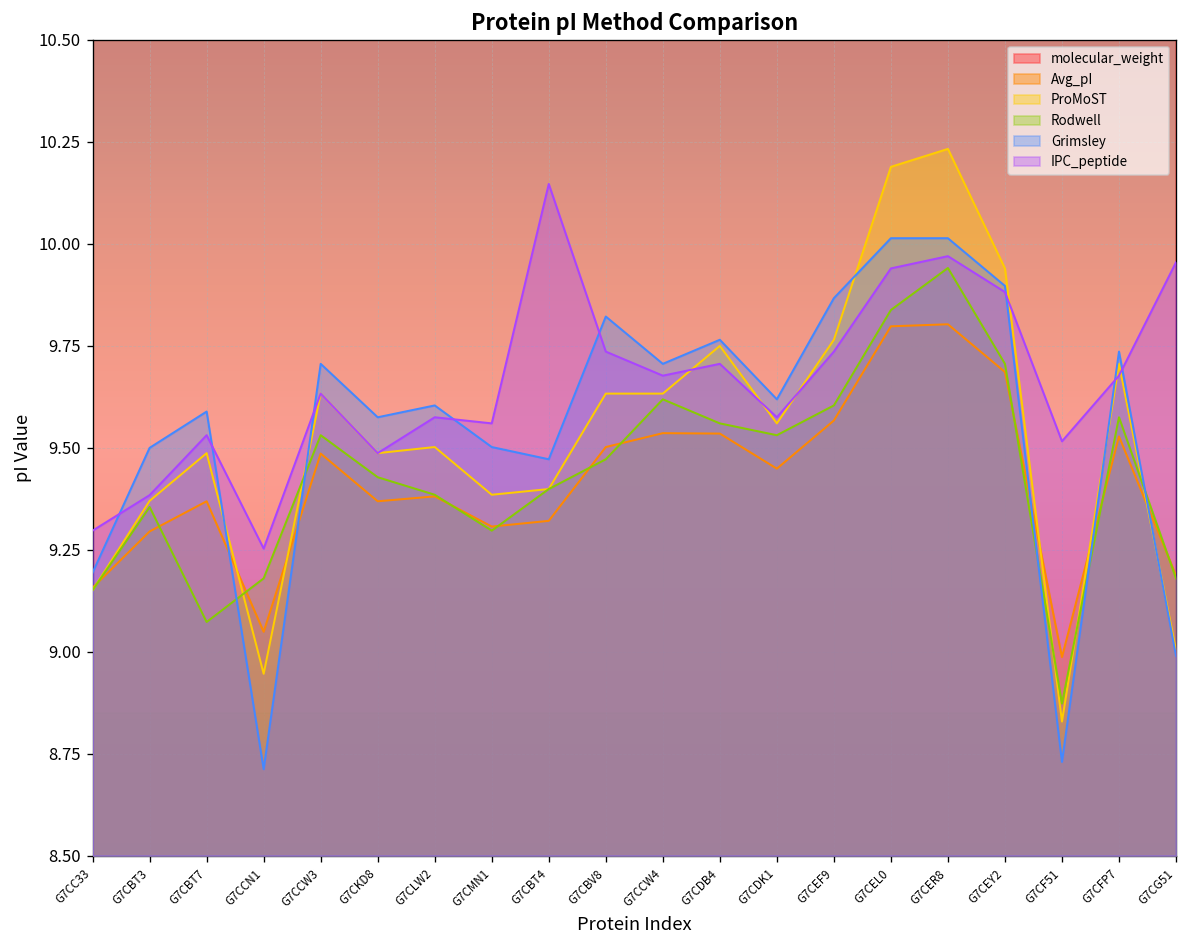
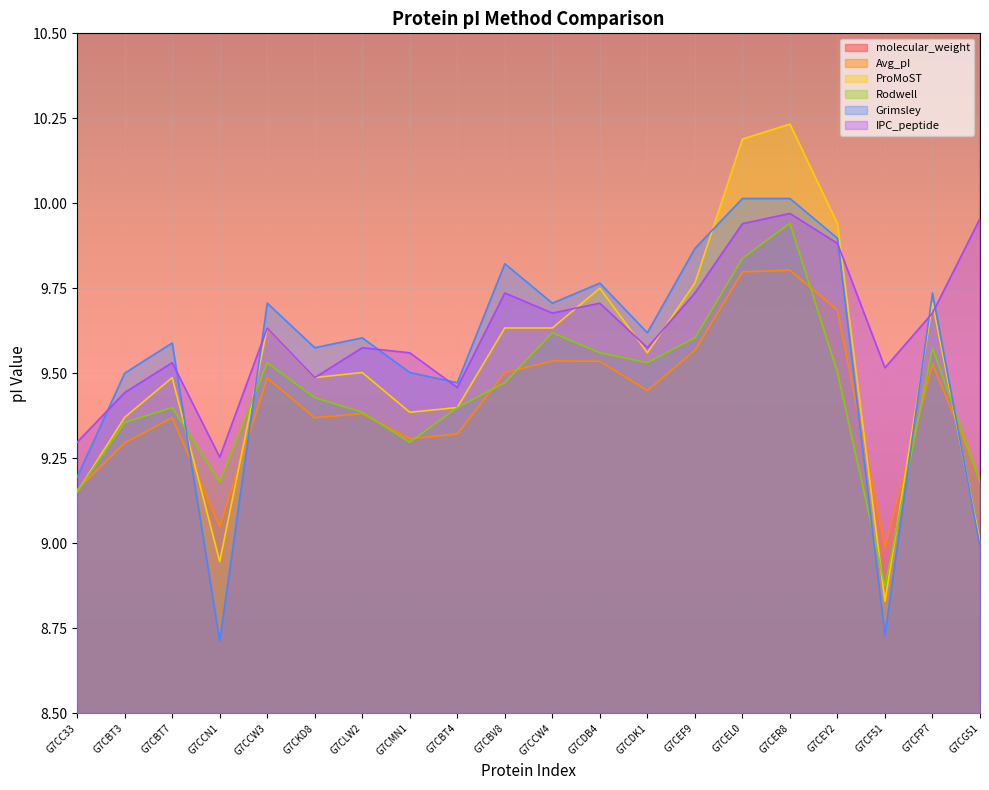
  {
    "Rodwell": {
      "G7CBT3": 9.36,
-     "G7CBT7": 9.07,
+     "G7CBT7": 9.40,
      "G7CCN1": 9.18,
      "G7CCW3": 9.53,
      "G7CKD8": 9.43,
      "G7CMN1": 9.30,
      "G7CBV8": 9.47,
      "G7CCW4": 9.62,
      "G7CDB4": 9.56,
      "G7CDK1": 9.53,
      "G7CEF9": 9.60,
      "G7CEL0": 9.84,
      "G7CER8": 9.94,
-     "G7CEY2": 9.71,
+     "G7CEY2": 9.50,
      "G7CF51": 8.87,
      "G7CFP7": 9.58
    },
    "Grimsley": {
      "G7CC33": 9.19,
      "G7CBT3": 9.50,
      "G7CBT7": 9.59,
      "G7CCN1": 8.71,
      "G7CCW3": 9.71,
      "G7CKD8": 9.58,
      "G7CLW2": 9.60,
      "G7CMN1": 9.50,
      "G7CBT4": 9.47,
      "G7CBV8": 9.82,
      "G7CCW4": 9.71,
      "G7CDB4": 9.77,
      "G7CDK1": 9.62,
      "G7CEF9": 9.87,
      "G7CEL0": 10.01,
      "G7CER8": 10.01,
      "G7CEY2": 9.90,
      "G7CF51": 8.73,
      "G7CFP7": 9.74,
      "G7CG51": 8.99
    },
    "IPC_peptide": {
      "G7CC33": 9.30,
-     "G7CBT3": 9.38,
+     "G7CBT3": 9.44,
      "G7CBT7": 9.53,
      "G7CCN1": 9.25,
      "G7CLW2": 9.58,
      "G7CMN1": 9.56,
-     "G7CBT4": 10.15,
+     "G7CBT4": 9.46,
      "G7CBV8": 9.74,
      "G7CCW4": 9.68,
      "G7CDB4": 9.71,
      "G7CDK1": 9.58,
      "G7CEF9": 9.74,
      "G7CEL0": 9.94,
      "G7CER8": 9.97,
      "G7CEY2": 9.88,
      "G7CF51": 9.52,
      "G7CFP7": 9.68,
      "G7CG51": 9.96
    }
  }
